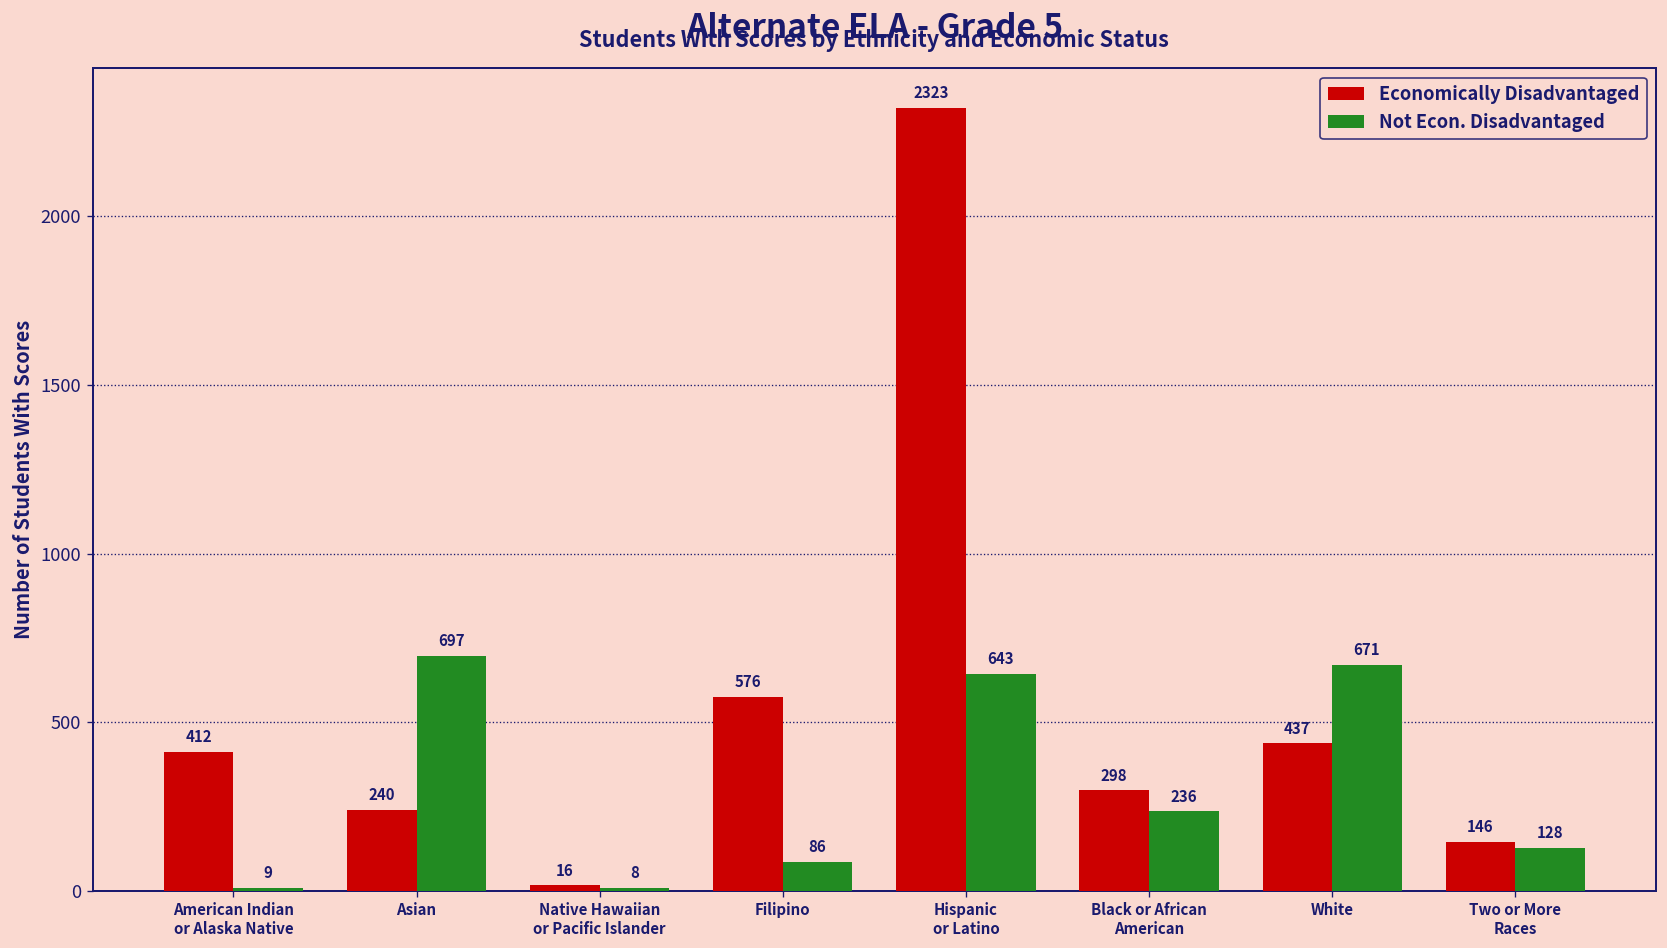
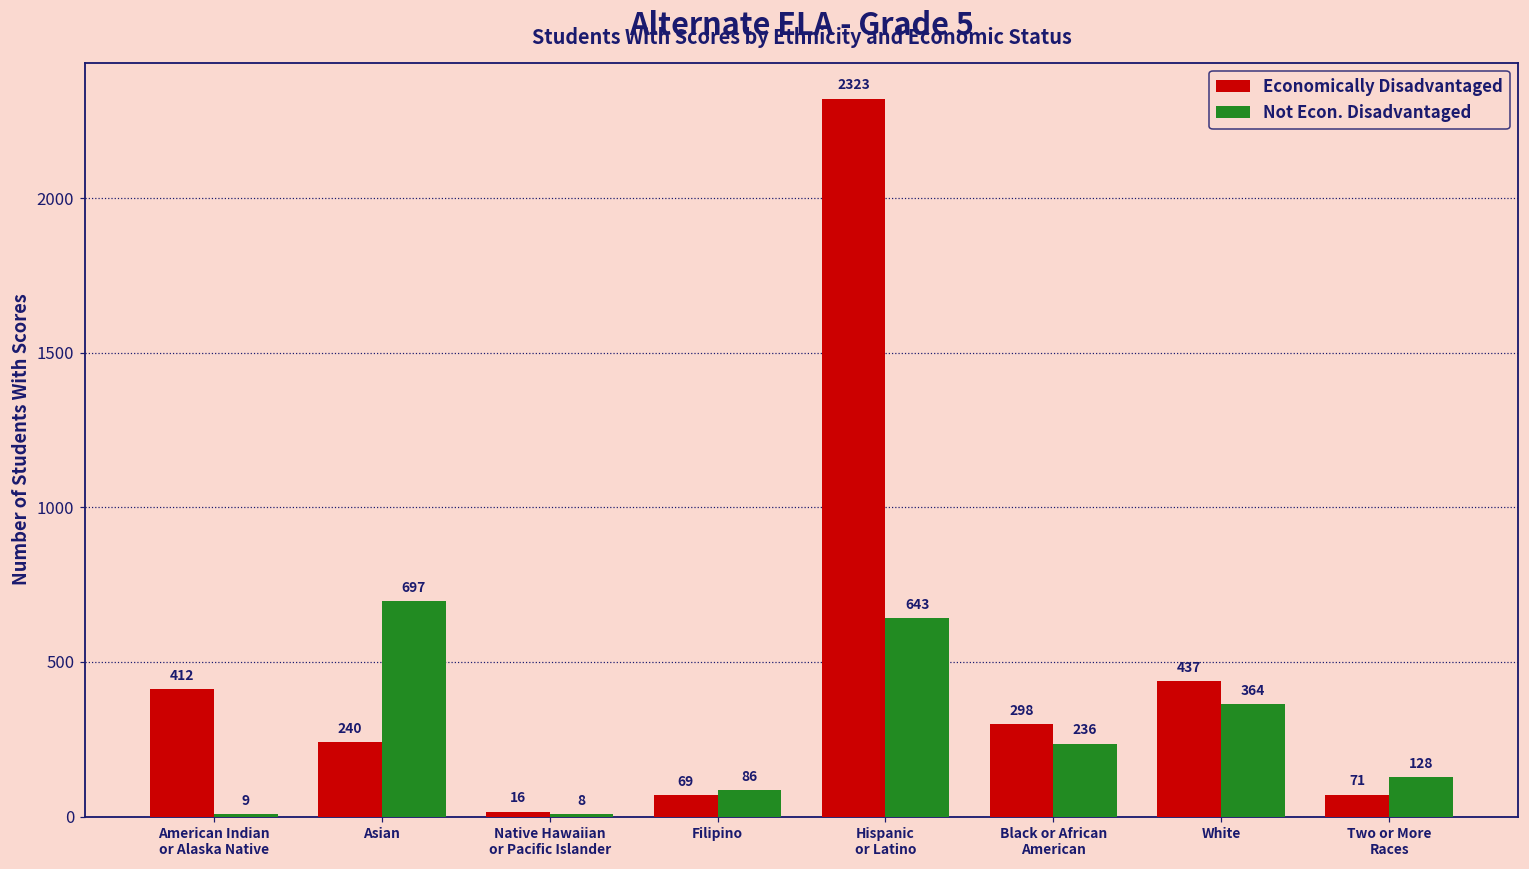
  {
    "Economically Disadvantaged": {
      "American Indian or Alaska Native": 412,
      "Asian": 240,
      "Native Hawaiian or Pacific Islander": 16,
-     "Filipino": 576,
+     "Filipino": 69,
      "Hispanic or Latino": 2323,
      "Black or African American": 298,
      "White": 437,
-     "Two or More Races": 146
+     "Two or More Races": 71
    },
    "Not Econ. Disadvantaged": {
      "American Indian or Alaska Native": 9,
      "Asian": 697,
      "Native Hawaiian or Pacific Islander": 8,
      "Filipino": 86,
      "Hispanic or Latino": 643,
      "Black or African American": 236,
-     "White": 671,
+     "White": 364,
      "Two or More Races": 128
    }
  }
